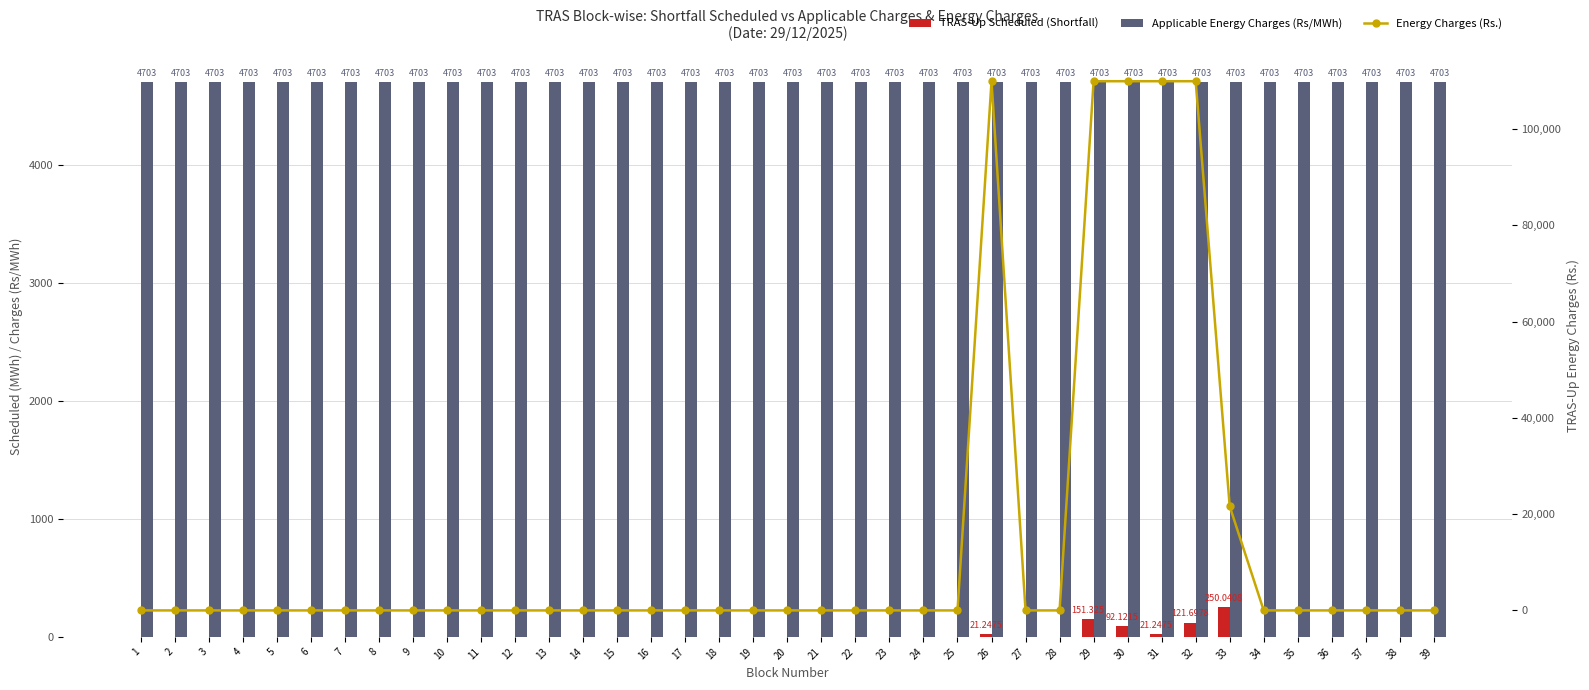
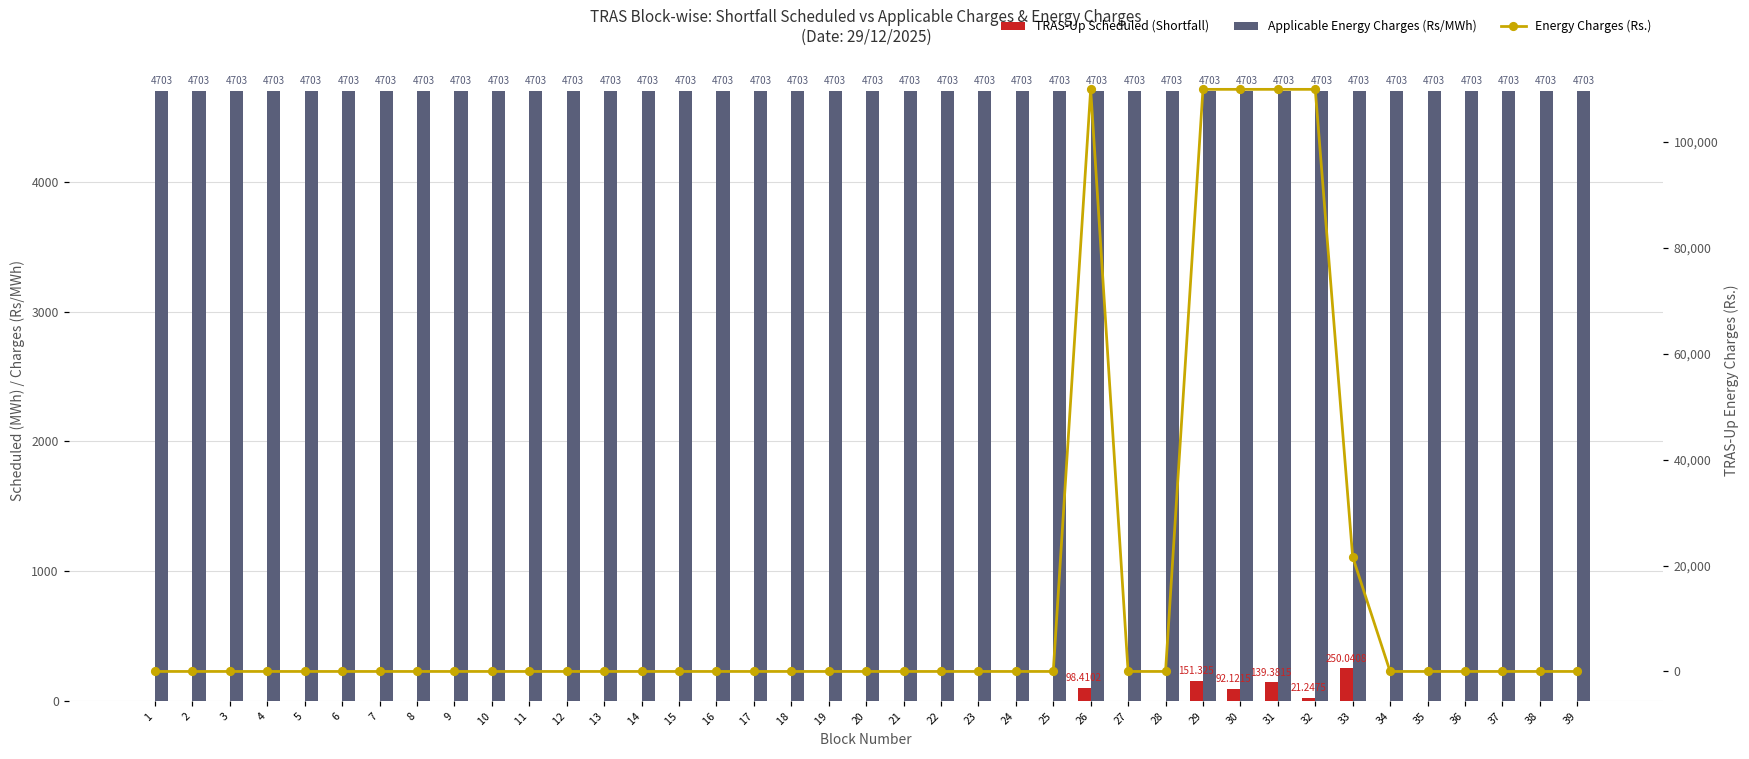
  {
    "TRAS-Up Scheduled (Shortfall)": {
-     "26": 21.2475,
+     "26": 98.4102,
      "29": 151.325,
      "30": 92.1215,
-     "31": 21.2475,
-     "32": 121.6978,
+     "31": 139.3815,
+     "32": 21.2475,
      "33": 250.0408
    },
    "Applicable Energy Charges (Rs/MWh)": {
      "1": 4703,
      "2": 4703,
      "3": 4703,
      "4": 4703,
      "5": 4703,
      "6": 4703,
      "7": 4703,
      "8": 4703,
      "9": 4703,
      "10": 4703,
      "11": 4703,
      "12": 4703,
      "13": 4703,
      "14": 4703,
      "15": 4703,
      "16": 4703,
      "17": 4703,
      "18": 4703,
      "19": 4703,
      "20": 4703,
      "21": 4703,
      "22": 4703,
      "23": 4703,
      "24": 4703,
      "25": 4703,
      "26": 4703,
      "27": 4703,
      "28": 4703,
      "29": 4703,
      "30": 4703,
      "31": 4703,
      "32": 4703,
      "33": 4703,
      "34": 4703,
      "35": 4703,
      "36": 4703,
      "37": 4703,
      "38": 4703,
      "39": 4703
    }
  }
